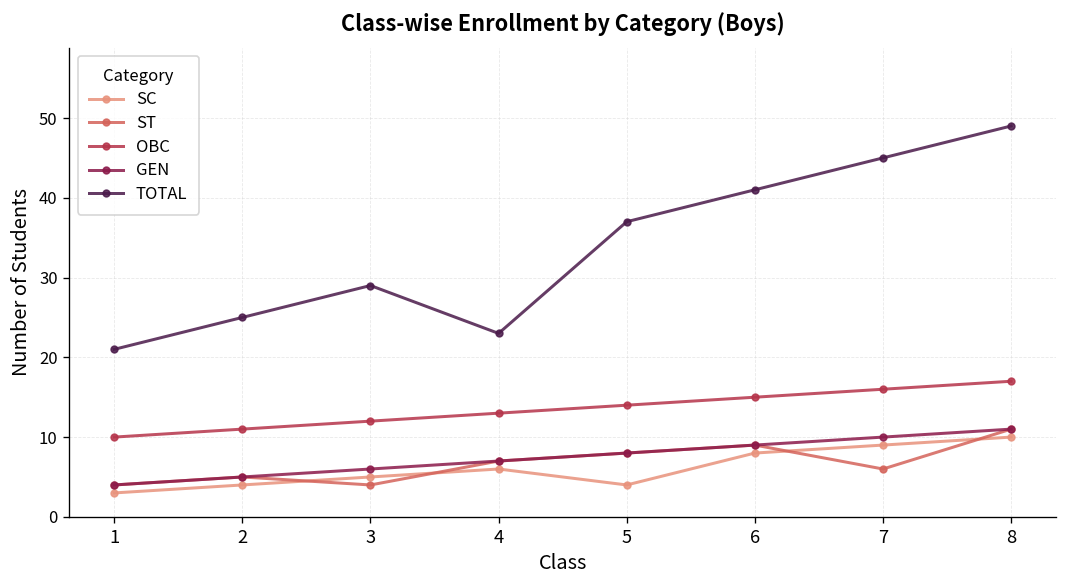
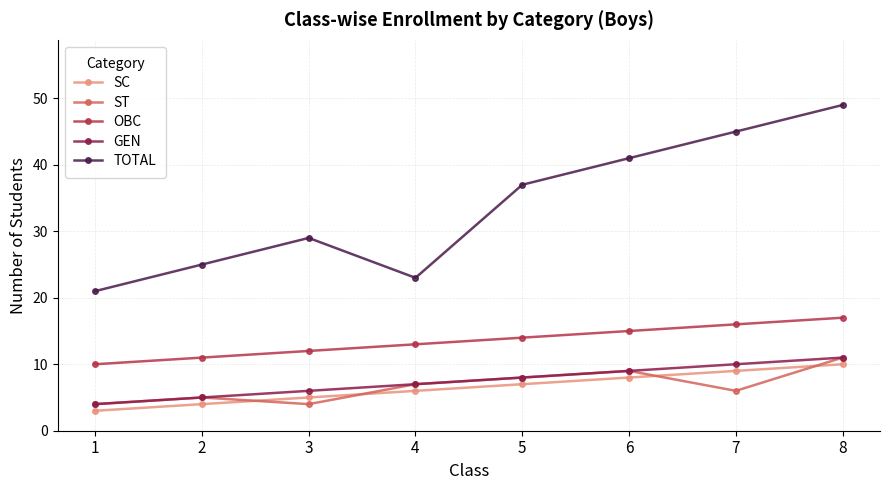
  {
    "SC": {
      "1": 3,
      "2": 4,
      "3": 5,
      "4": 6,
-     "5": 4,
+     "5": 7,
      "6": 8,
      "7": 9,
      "8": 10
    },
    "TOTAL": {
      "1": 21,
      "2": 25,
      "3": 29,
      "4": 23,
      "5": 37,
      "6": 41,
      "7": 45,
      "8": 49
    }
  }
